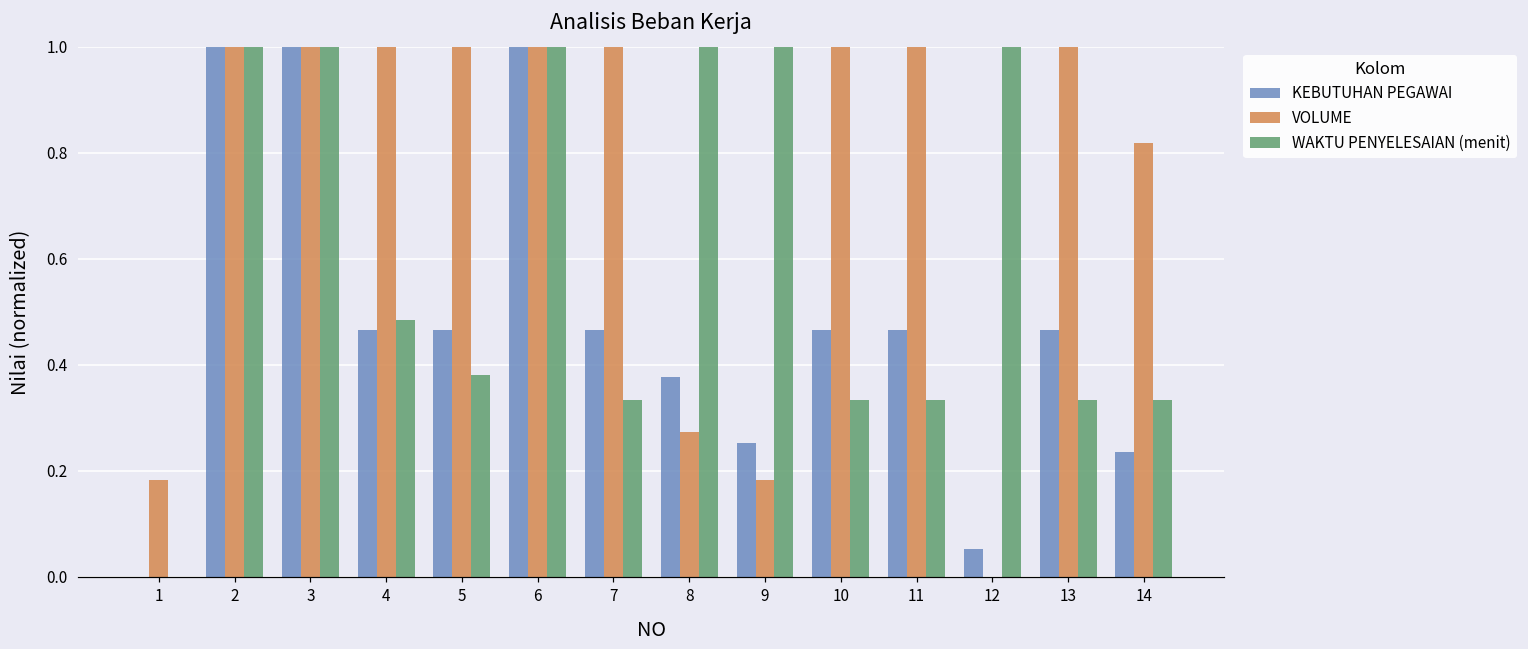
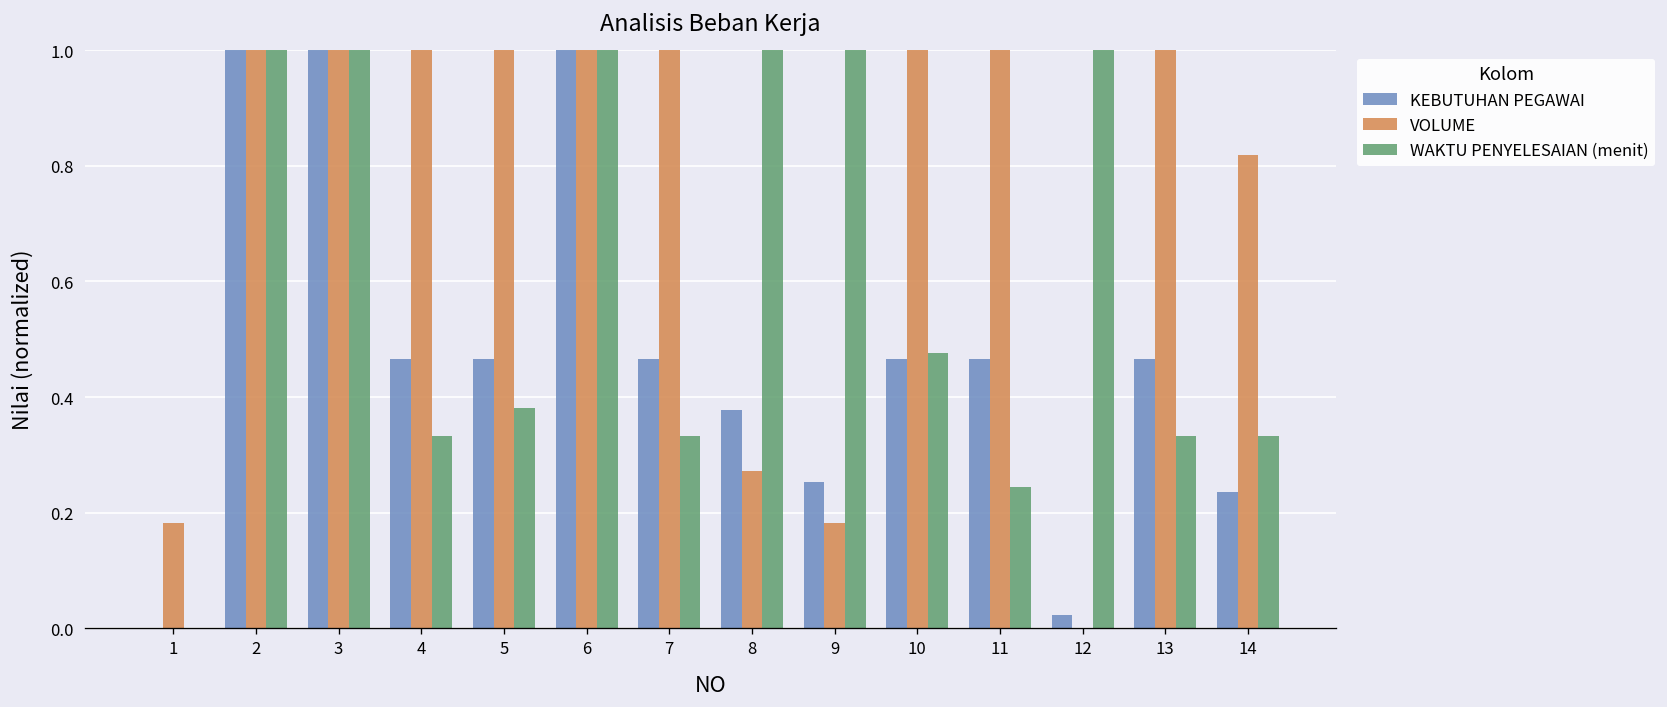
  {
    "KEBUTUHAN PEGAWAI": {
      "1": 0.00,
      "2": 1.00,
      "3": 1.00,
      "4": 0.47,
      "5": 0.47,
      "6": 1.00,
      "7": 0.47,
      "8": 0.38,
      "9": 0.25,
      "10": 0.47,
      "11": 0.47,
-     "12": 0.05,
+     "12": 0.02,
      "13": 0.47,
      "14": 0.24
    },
    "VOLUME": {
      "1": 0.18,
      "2": 1.00,
      "3": 1.00,
      "4": 1.00,
      "5": 1.00,
      "6": 1.00,
      "7": 1.00,
      "8": 0.27,
      "9": 0.18,
      "10": 1.00,
      "11": 1.00,
      "12": 0.00,
      "13": 1.00,
      "14": 0.82
    },
    "WAKTU PENYELESAIAN (menit)": {
      "1": 0.00,
      "2": 1.00,
      "3": 1.00,
-     "4": 0.48,
+     "4": 0.33,
      "5": 0.38,
      "6": 1.00,
      "7": 0.33,
      "8": 1.00,
      "9": 1.00,
-     "10": 0.33,
-     "11": 0.33,
+     "10": 0.48,
+     "11": 0.24,
      "12": 1.00,
      "13": 0.33,
      "14": 0.33
    }
  }
